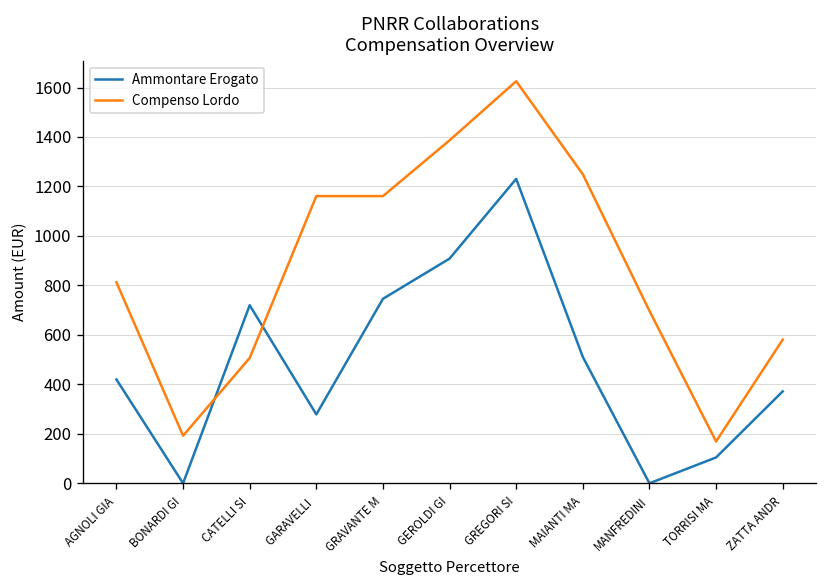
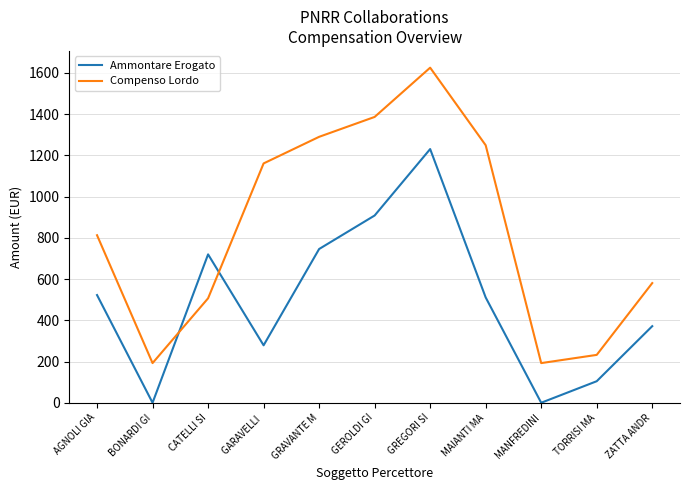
  {
    "Ammontare Erogato": {
-     "AGNOLI GIA": 420,
+     "AGNOLI GIA": 520,
      "BONARDI GI": 0,
      "CATELLI SI": 720,
      "GARAVELLI": 280,
      "GRAVANTE M": 750,
      "GEROLDI GI": 910,
      "GREGORI SI": 1230,
      "MAIANTI MA": 510,
      "MANFREDINI": 0,
      "TORRISI MA": 100,
      "ZATTA ANDR": 370
    },
    "Compenso Lordo": {
      "AGNOLI GIA": 810,
      "BONARDI GI": 190,
      "CATELLI SI": 510,
      "GARAVELLI": 1160,
-     "GRAVANTE M": 1160,
+     "GRAVANTE M": 1290,
      "GEROLDI GI": 1390,
      "GREGORI SI": 1630,
      "MAIANTI MA": 1250,
-     "MANFREDINI": 700,
-     "TORRISI MA": 170,
+     "MANFREDINI": 190,
+     "TORRISI MA": 230,
      "ZATTA ANDR": 580
    }
  }
